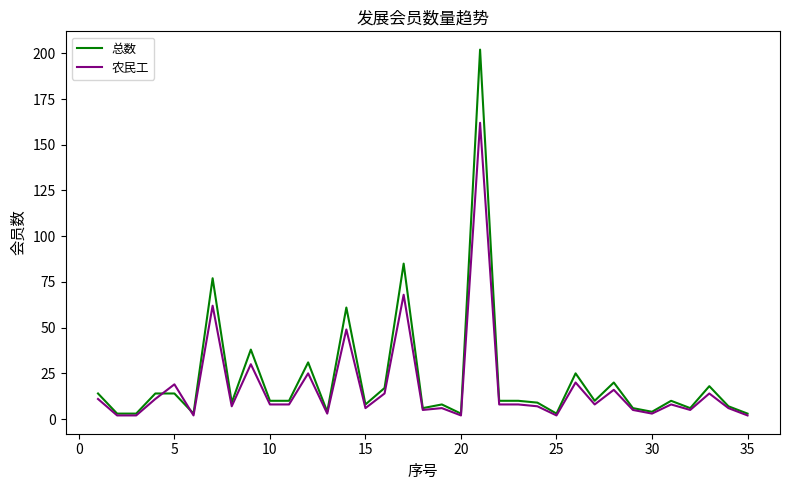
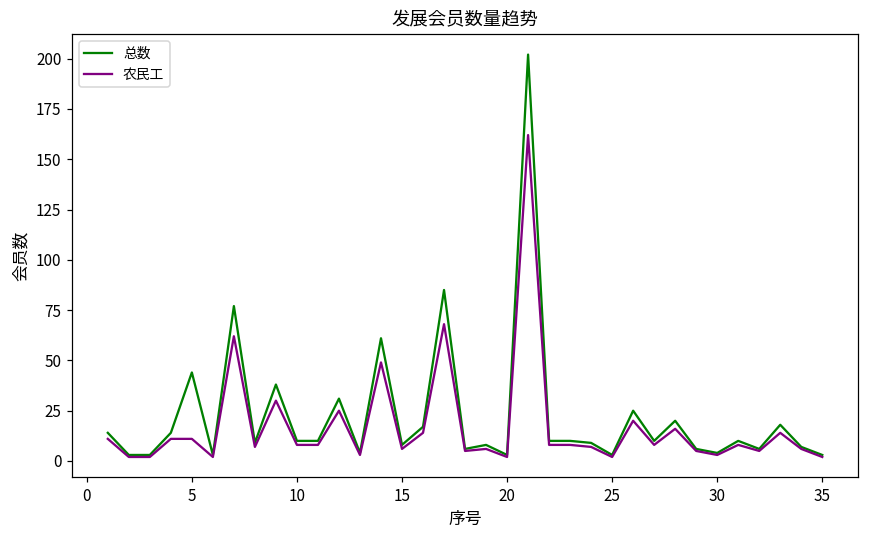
  {
    "总数": {
-     "5": 14,
+     "5": 44,
      "10": 10,
      "15": 8
    },
    "农民工": {
-     "5": 19,
+     "5": 11,
      "10": 8,
      "15": 6
    }
  }
